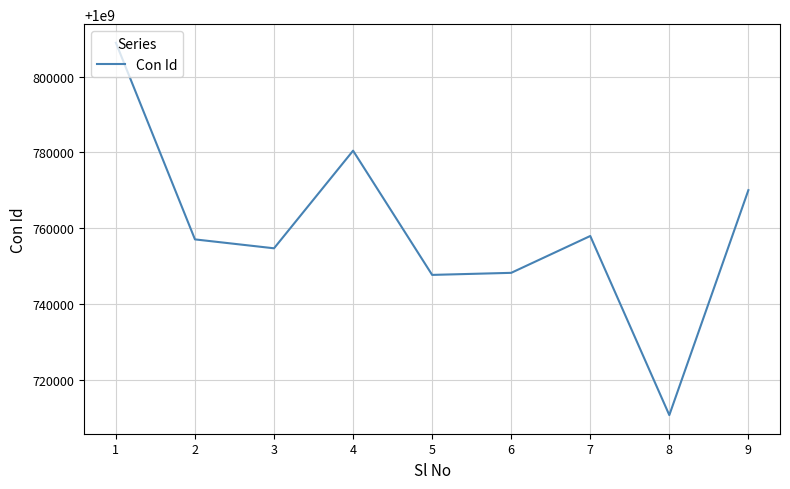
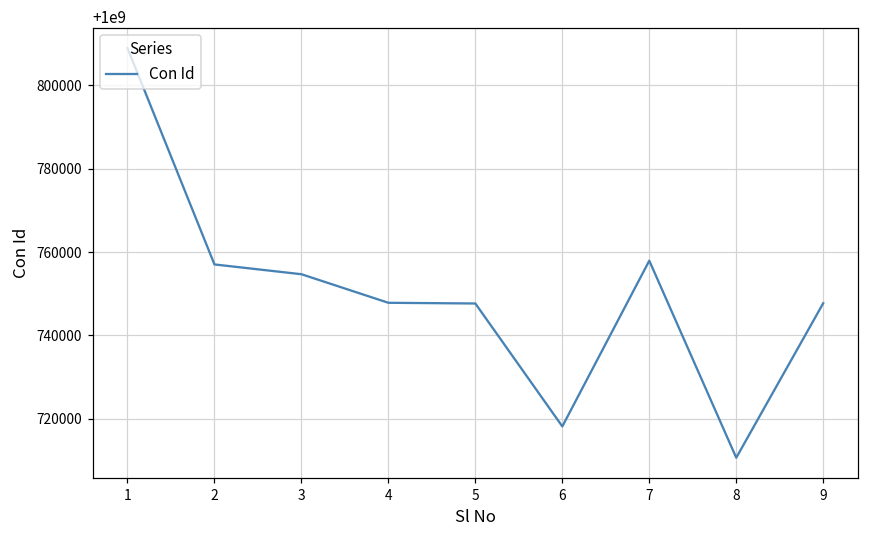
  {
    "2": 1000757000,
    "3": 1000755000,
-   "4": 1000780000,
+   "4": 1000748000,
    "5": 1000748000,
-   "6": 1000748000,
+   "6": 1000718000,
    "7": 1000758000,
    "8": 1000711000,
-   "9": 1000770000
+   "9": 1000748000
  }
